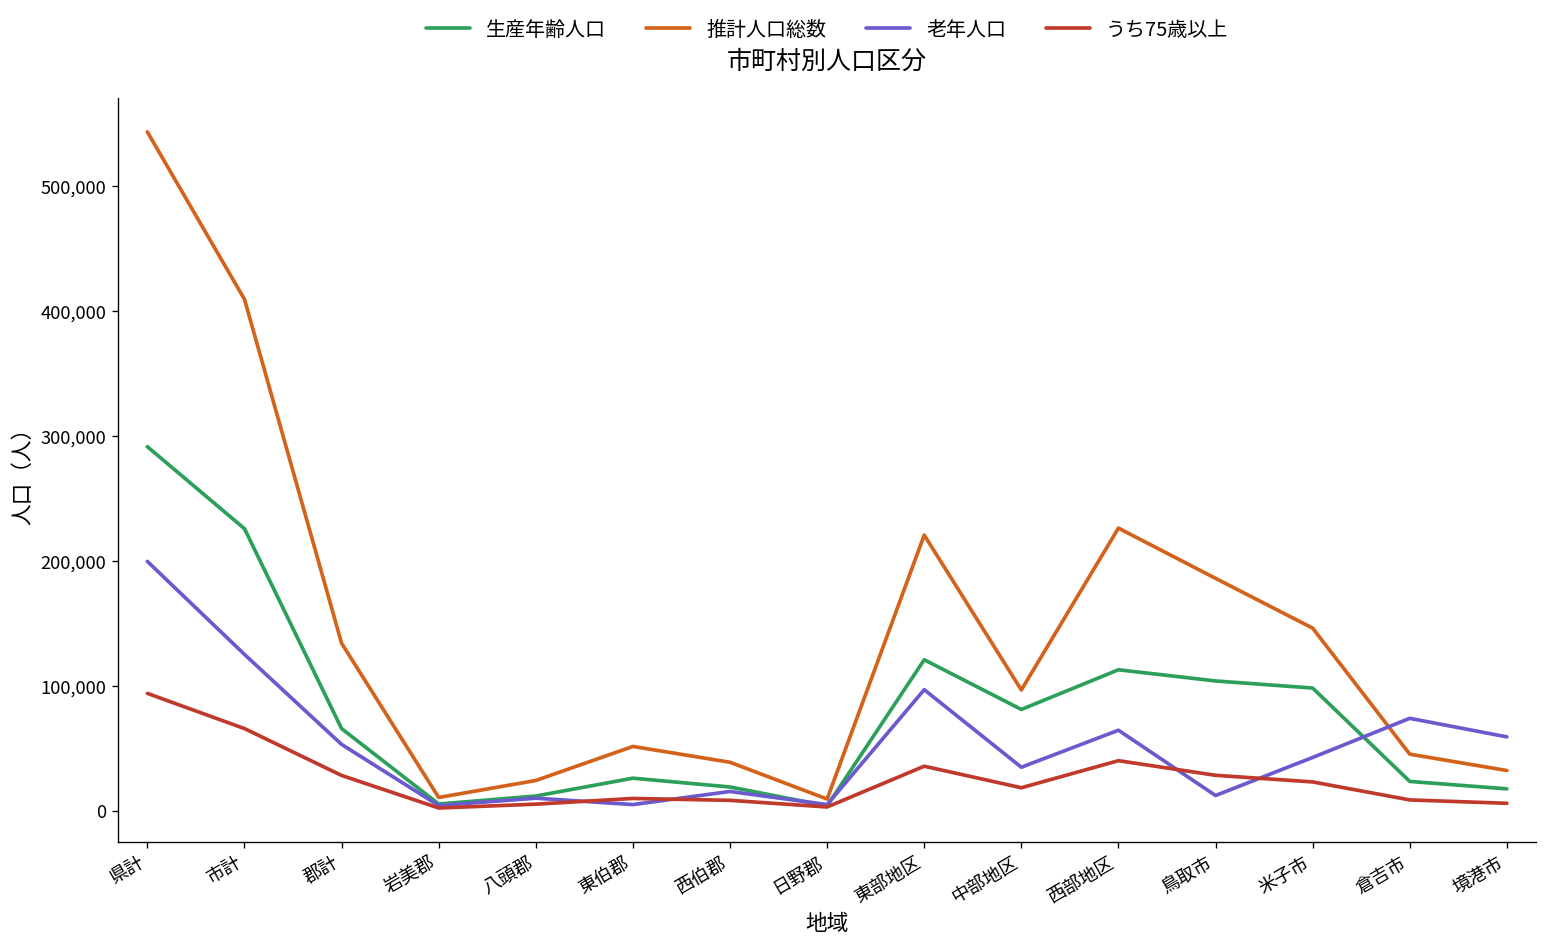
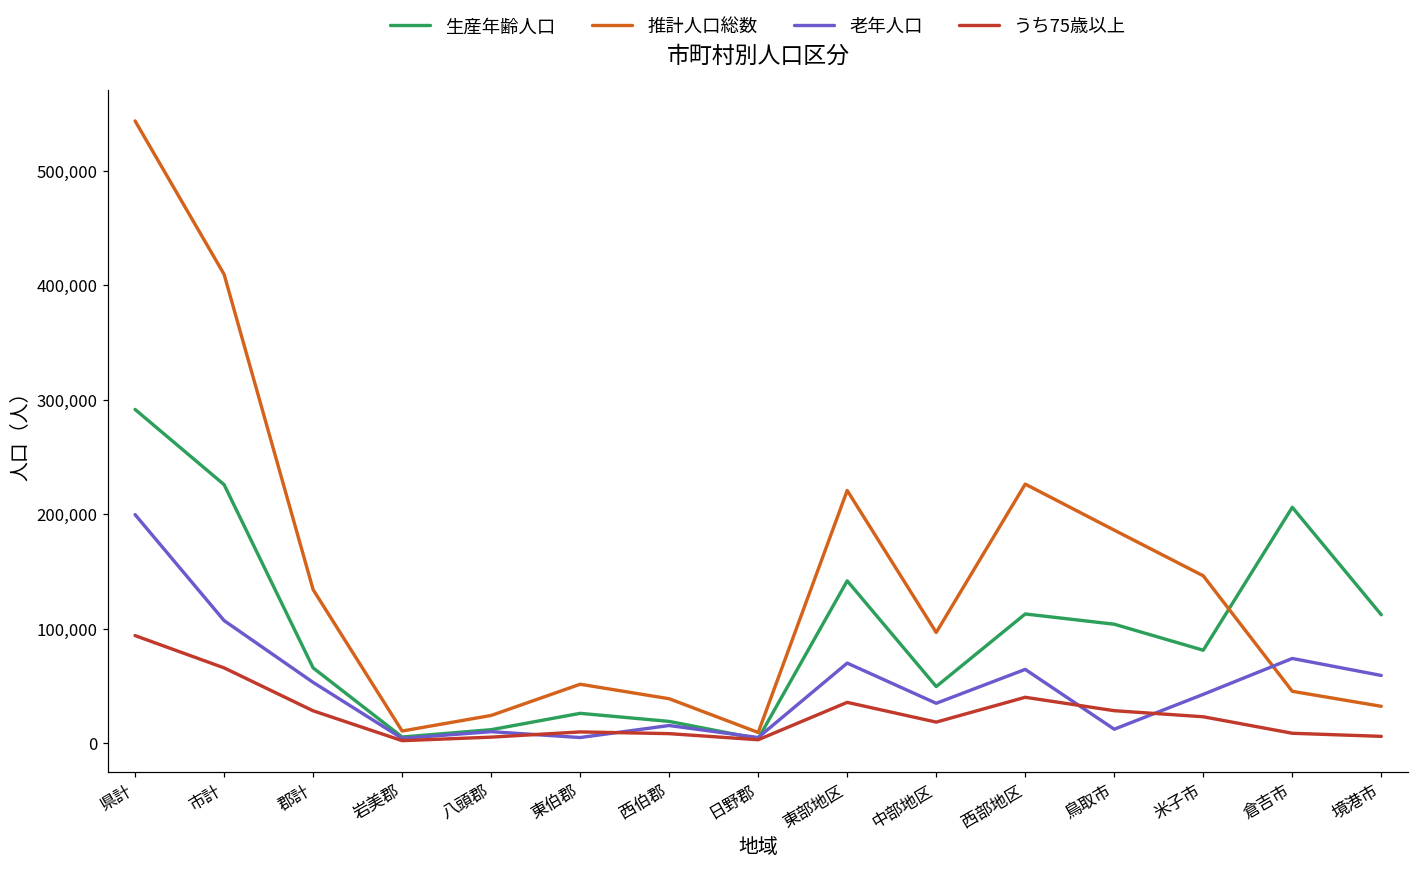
  {
    "生産年齢人口": {
      "県計": "292,000",
      "市計": "226,000",
      "郡計": "66,000",
      "東伯郡": "26,000",
      "西伯郡": "19,000",
-     "東部地区": "121,000",
-     "中部地区": "81,000",
+     "東部地区": "142,000",
+     "中部地区": "49,000",
      "西部地区": "113,000",
      "鳥取市": "104,000",
-     "米子市": "98,000",
-     "倉吉市": "23,000",
-     "境港市": "17,000"
+     "米子市": "81,000",
+     "倉吉市": "206,000",
+     "境港市": "112,000"
    },
    "老年人口": {
      "県計": "200,000",
-     "市計": "125,000",
+     "市計": "107,000",
      "郡計": "53,000",
      "東伯郡": "5,000",
      "西伯郡": "15,000",
-     "東部地区": "97,000",
+     "東部地区": "70,000",
      "中部地区": "35,000",
      "西部地区": "64,000",
      "鳥取市": "12,000",
      "米子市": "43,000",
      "倉吉市": "74,000",
      "境港市": "59,000"
    }
  }
